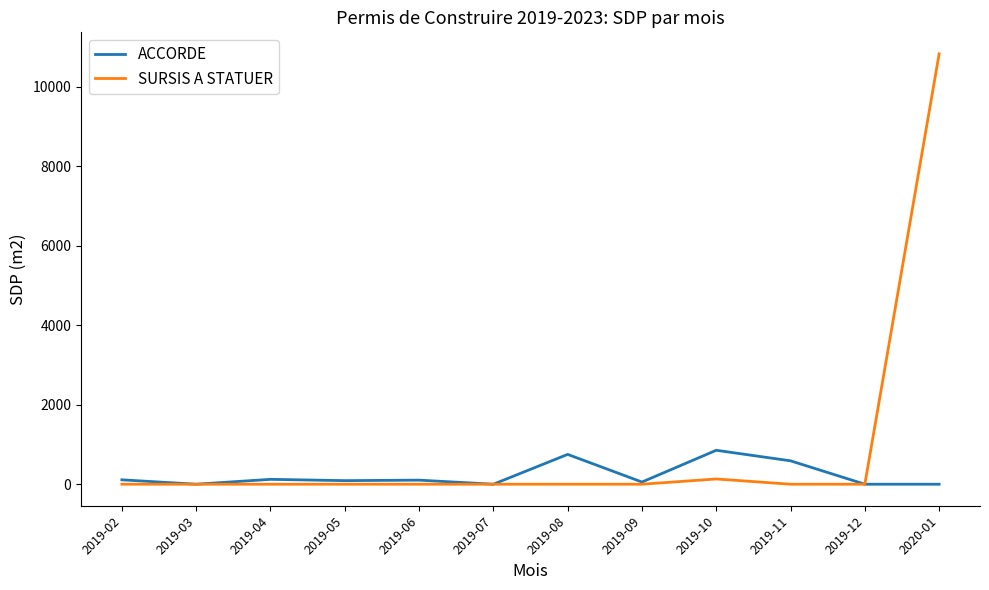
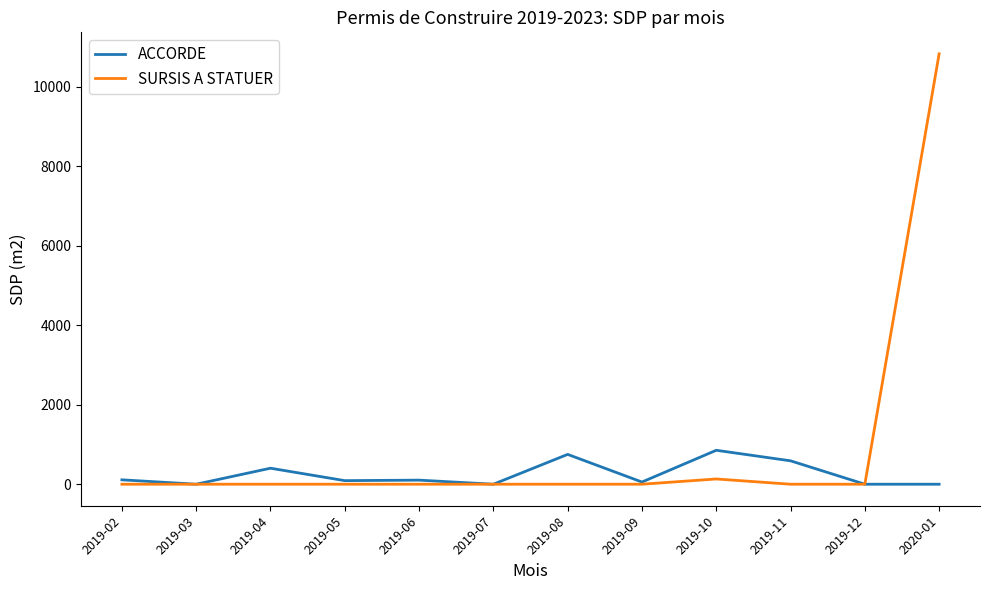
  {
    "ACCORDE": {
      "2019-02": 100,
-     "2019-04": 100,
+     "2019-04": 400,
      "2019-05": 100,
      "2019-06": 100,
      "2019-08": 800,
      "2019-10": 900,
      "2019-11": 600,
      "2020-01": 0
    },
    "SURSIS A STATUER": {
      "2019-02": 0,
      "2019-04": 0,
      "2019-05": 0,
      "2019-06": 0,
      "2019-08": 0,
      "2019-10": 100,
      "2019-11": 0,
      "2020-01": 10800
    }
  }
